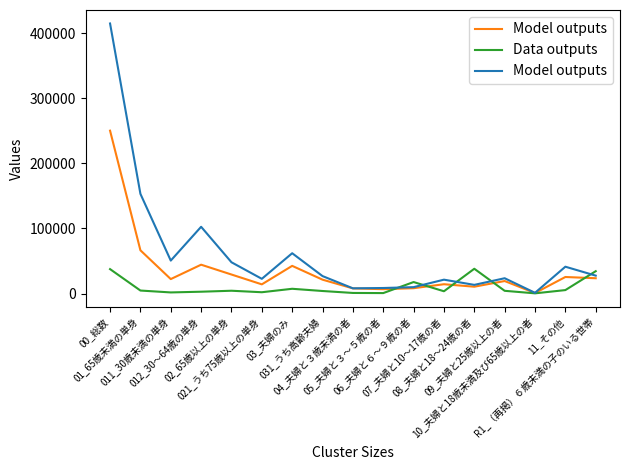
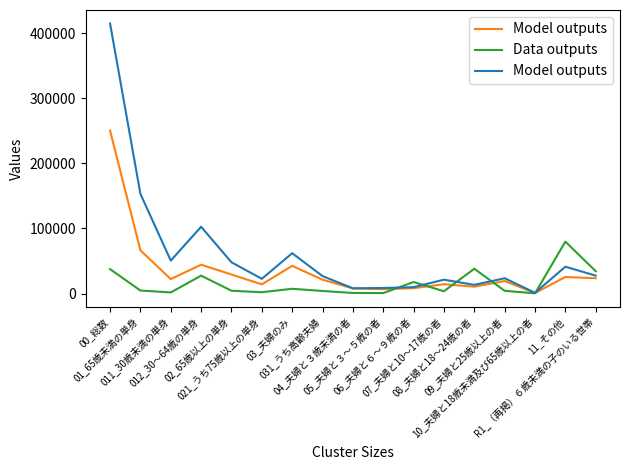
  {
    "Data outputs": {
      "00_総数": 40000,
      "01_65歳未満の単身": 0,
      "011_30歳未満の単身": 0,
-     "012_30～64歳の単身": 0,
+     "012_30～64歳の単身": 30000,
      "02_65歳以上の単身": 0,
      "021_うち75歳以上の単身": 0,
      "03_夫婦のみ": 10000,
      "031_うち高齢夫婦": 0,
      "04_夫婦と３歳未満の者": 0,
      "05_夫婦と３～５歳の者": 0,
      "06_夫婦と６～９歳の者": 20000,
      "07_夫婦と10～17歳の者": 0,
      "08_夫婦と18～24歳の者": 40000,
      "09_夫婦と25歳以上の者": 0,
-     "11_その他": 10000,
+     "11_その他": 80000,
      "R1_（再掲）６歳未満の子のいる世帯": 30000
    }
  }
